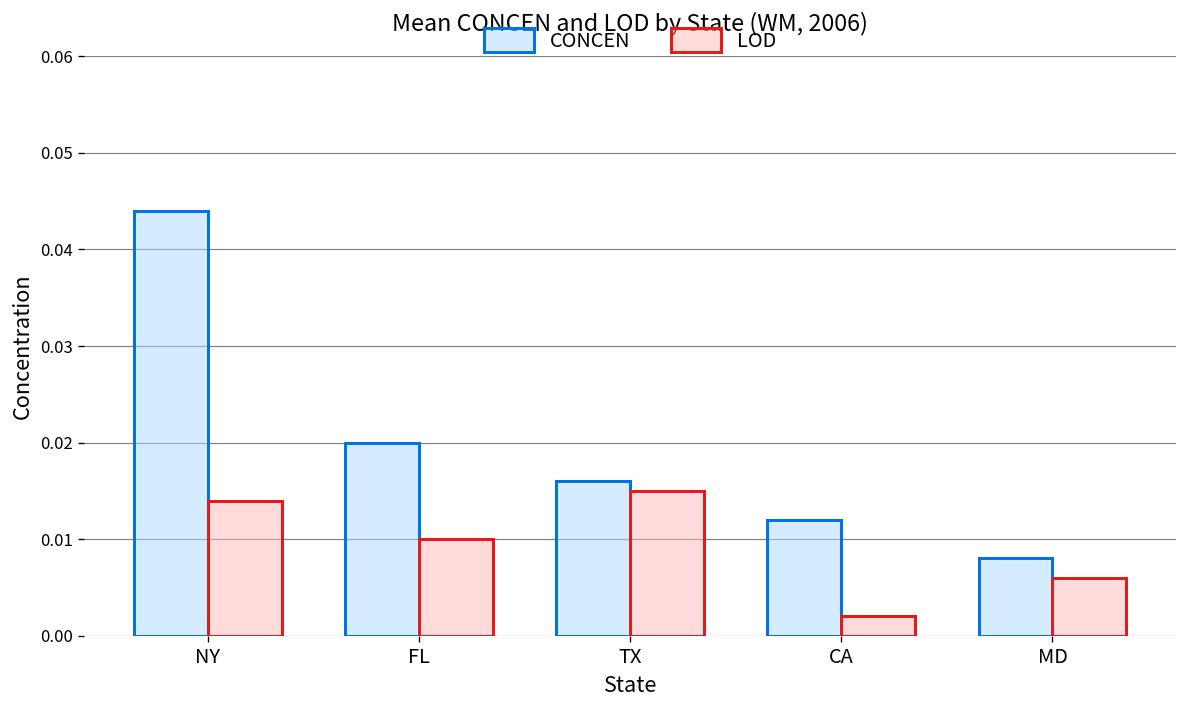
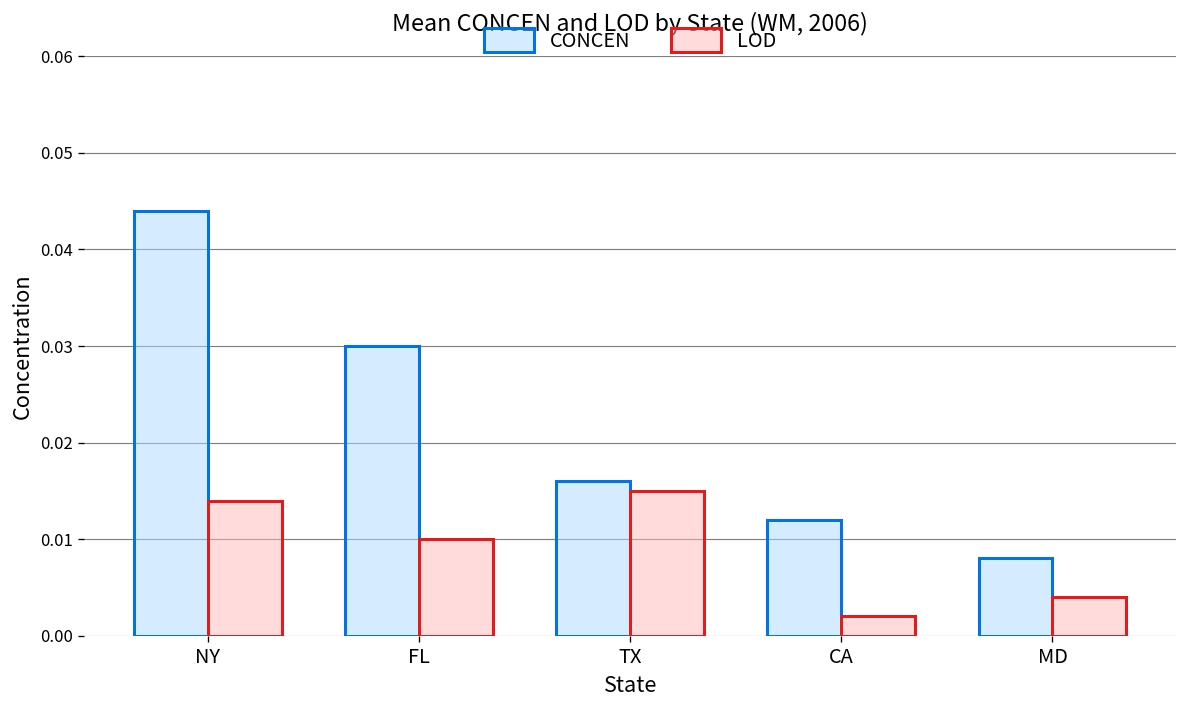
  {
    "CONCEN": {
      "NY": 0.044,
-     "FL": 0.02,
+     "FL": 0.03,
      "TX": 0.016,
      "CA": 0.012,
      "MD": 0.008
    },
    "LOD": {
      "NY": 0.014,
      "FL": 0.010,
      "TX": 0.015,
      "CA": 0.002,
-     "MD": 0.006
+     "MD": 0.004
    }
  }
